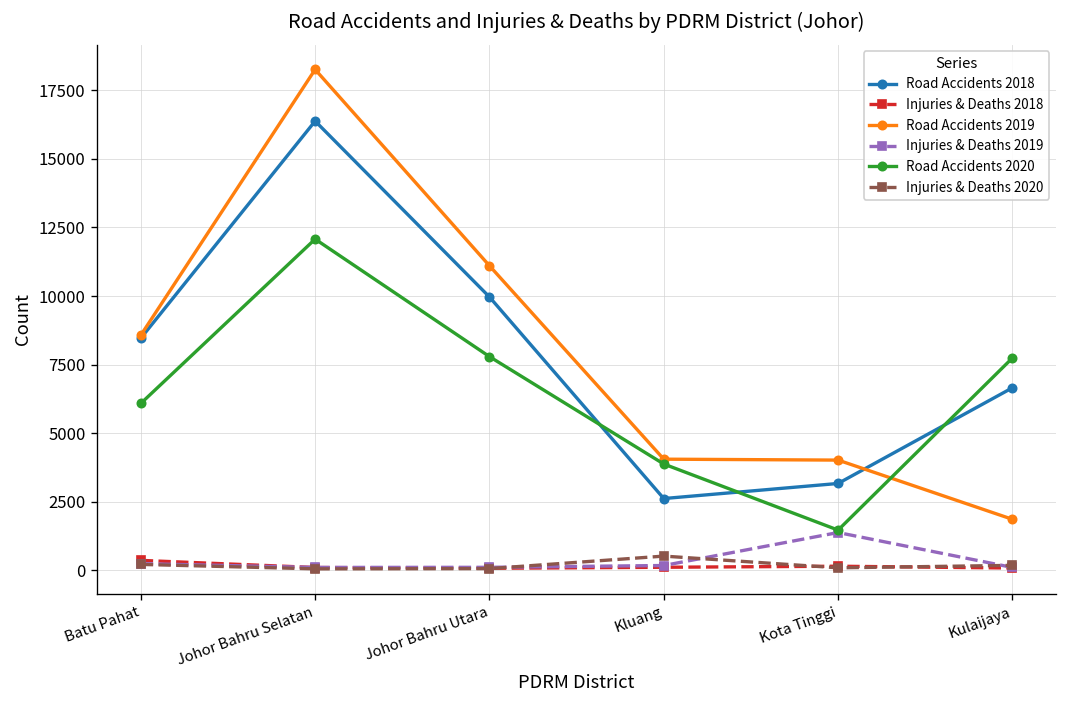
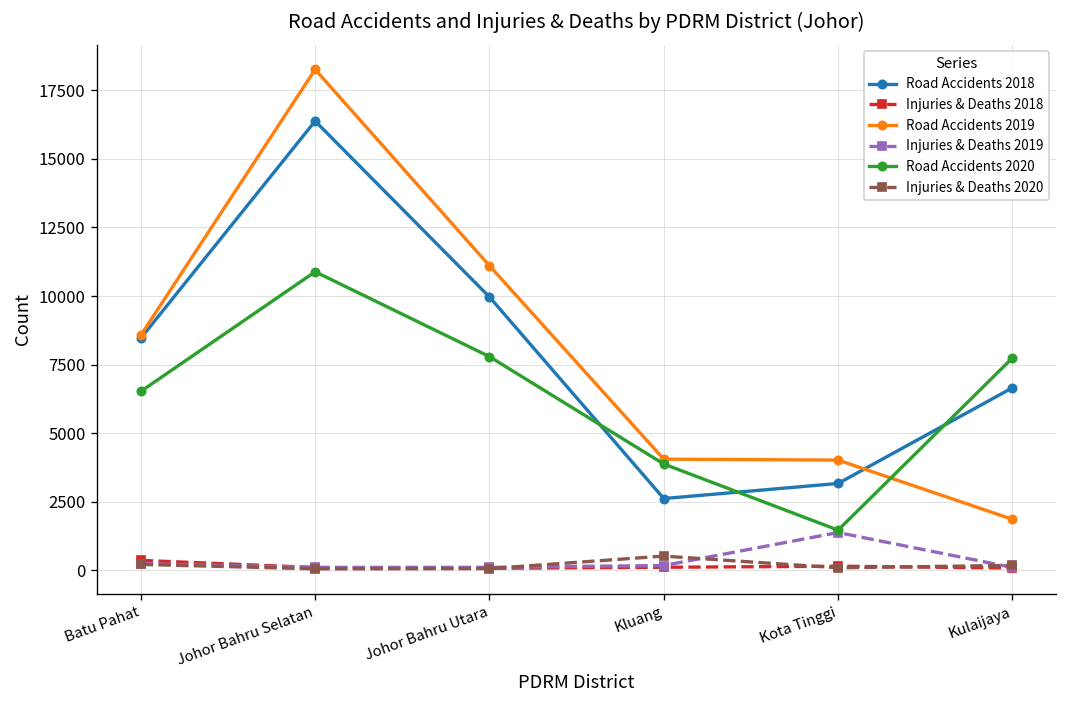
  {
    "Road Accidents 2018": {
      "Johor Bahru Selatan": 16400,
      "Johor Bahru Utara": 10000,
      "Kluang": 2600,
      "Kota Tinggi": 3200,
      "Kulaijaya": 6700
    },
    "Injuries & Deaths 2018": {
      "Batu Pahat": 400
    },
    "Road Accidents 2019": {
      "Johor Bahru Selatan": 18300,
      "Johor Bahru Utara": 11100,
      "Kluang": 4100,
      "Kota Tinggi": 4000,
      "Kulaijaya": 1900
    },
    "Road Accidents 2020": {
-     "Batu Pahat": 6100,
-     "Johor Bahru Selatan": 12100,
+     "Batu Pahat": 6500,
+     "Johor Bahru Selatan": 10900,
      "Johor Bahru Utara": 7800,
      "Kluang": 3900,
      "Kulaijaya": 7700
    },
    "Injuries & Deaths 2020": {
      "Kluang": 500
    }
  }
